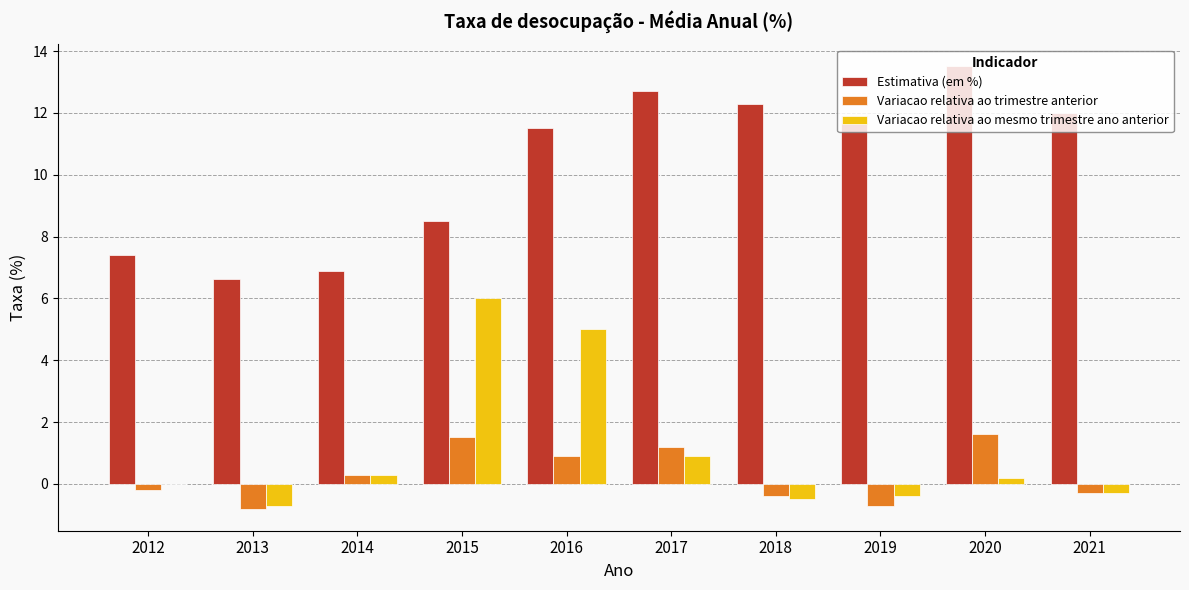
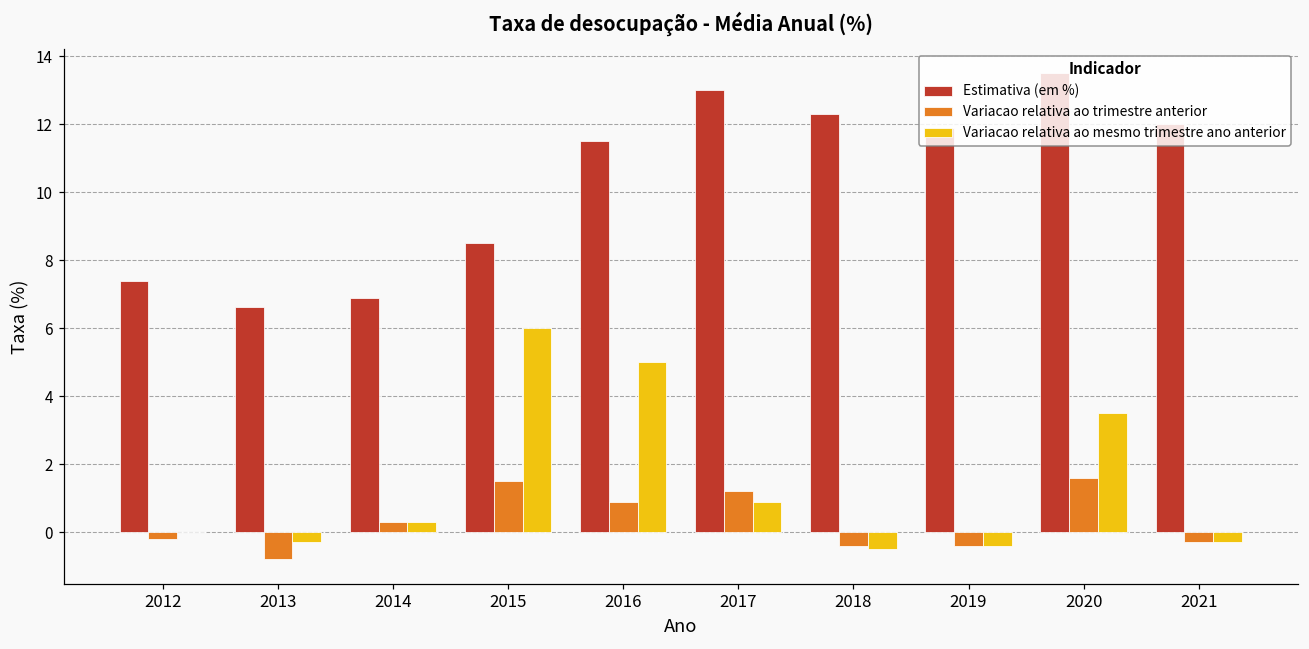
  {
    "Estimativa (em %)": {
      "2012": 7.4,
      "2013": 6.6,
      "2014": 6.9,
      "2015": 8.5,
      "2016": 11.5,
-     "2017": 12.7,
+     "2017": 13.0,
      "2018": 12.3
    },
    "Variacao relativa ao trimestre anterior": {
      "2012": -0.2,
      "2013": -0.8,
      "2014": 0.3,
      "2015": 1.5,
      "2016": 0.9,
      "2017": 1.2,
      "2018": -0.4,
-     "2019": -0.7,
+     "2019": -0.4,
      "2020": 1.6,
      "2021": -0.3
    },
    "Variacao relativa ao mesmo trimestre ano anterior": {
      "2012": 0.0,
-     "2013": -0.7,
+     "2013": -0.3,
      "2014": 0.3,
      "2015": 6.0,
      "2016": 5.0,
      "2017": 0.9,
      "2018": -0.5,
      "2019": -0.4,
-     "2020": 0.2,
+     "2020": 3.5,
      "2021": -0.3
    }
  }
